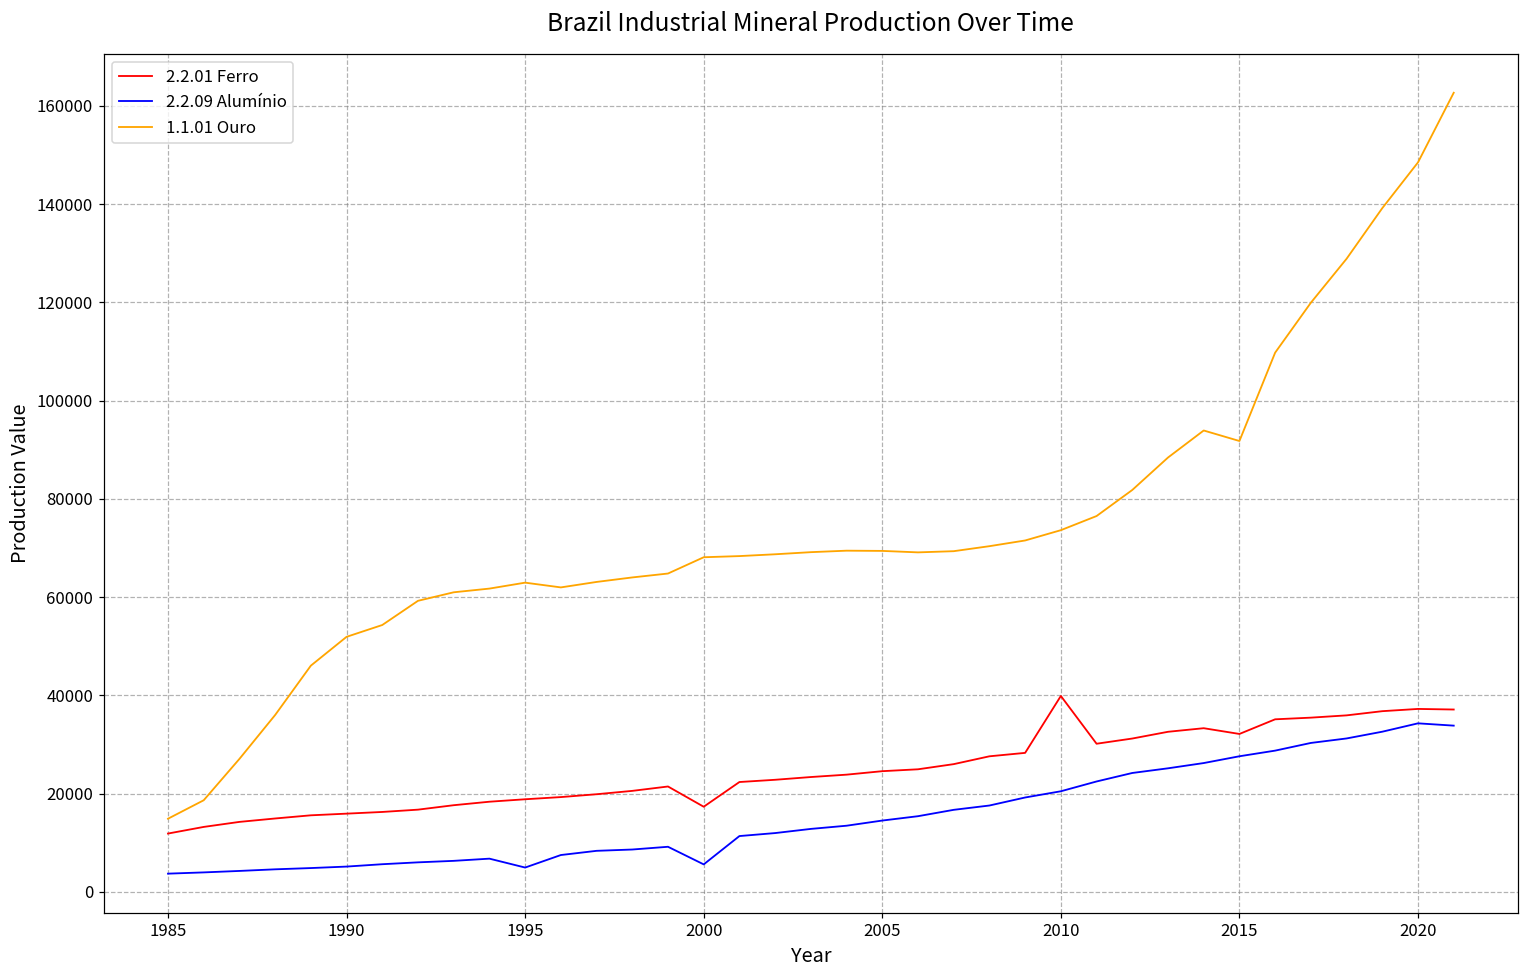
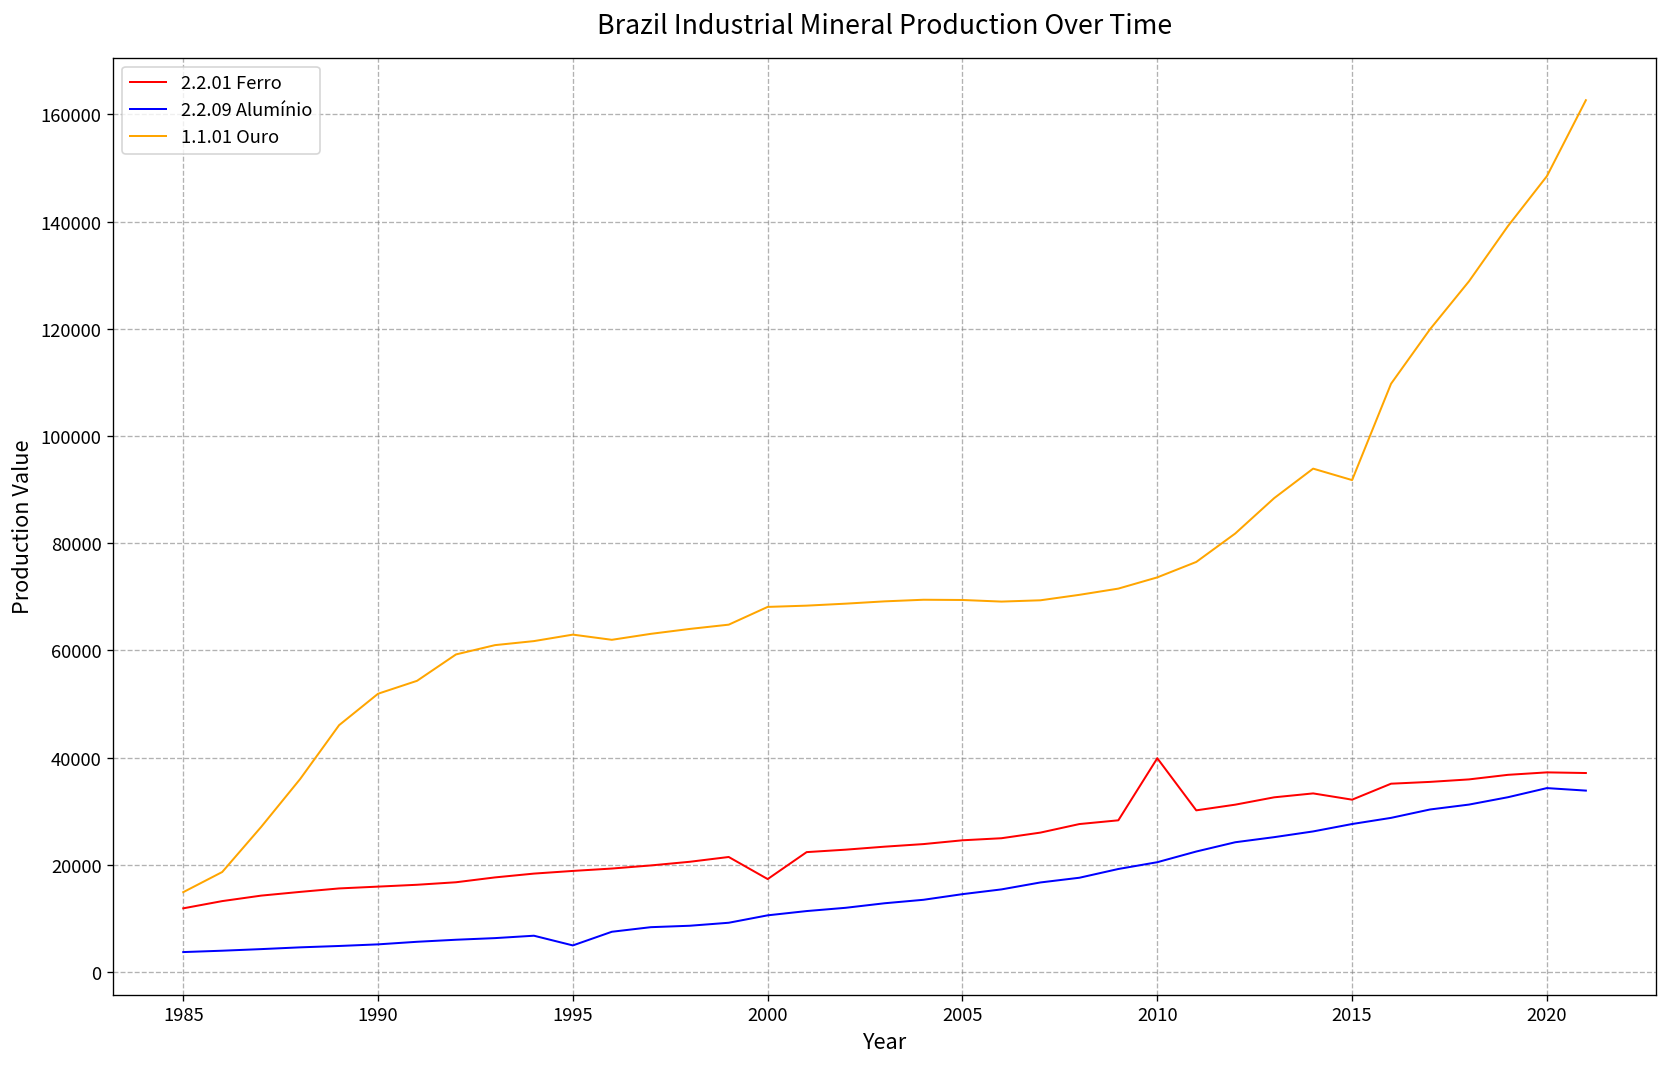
  {
    "2.2.01 Ferro": {
      "1985": 12000,
      "1990": 16000,
      "1995": 19000,
      "2000": 17000,
      "2005": 25000,
      "2010": 40000,
      "2015": 32000,
      "2020": 37000
    },
    "2.2.09 Alumínio": {
      "1985": 4000,
      "1990": 5000,
      "1995": 5000,
-     "2000": 6000,
+     "2000": 11000,
      "2005": 15000,
      "2010": 20000,
      "2015": 28000,
      "2020": 34000
    },
    "1.1.01 Ouro": {
      "1985": 15000,
      "1990": 52000,
      "1995": 63000,
      "2000": 68000,
      "2005": 69000,
      "2010": 74000,
      "2015": 92000,
      "2020": 148000
    }
  }
